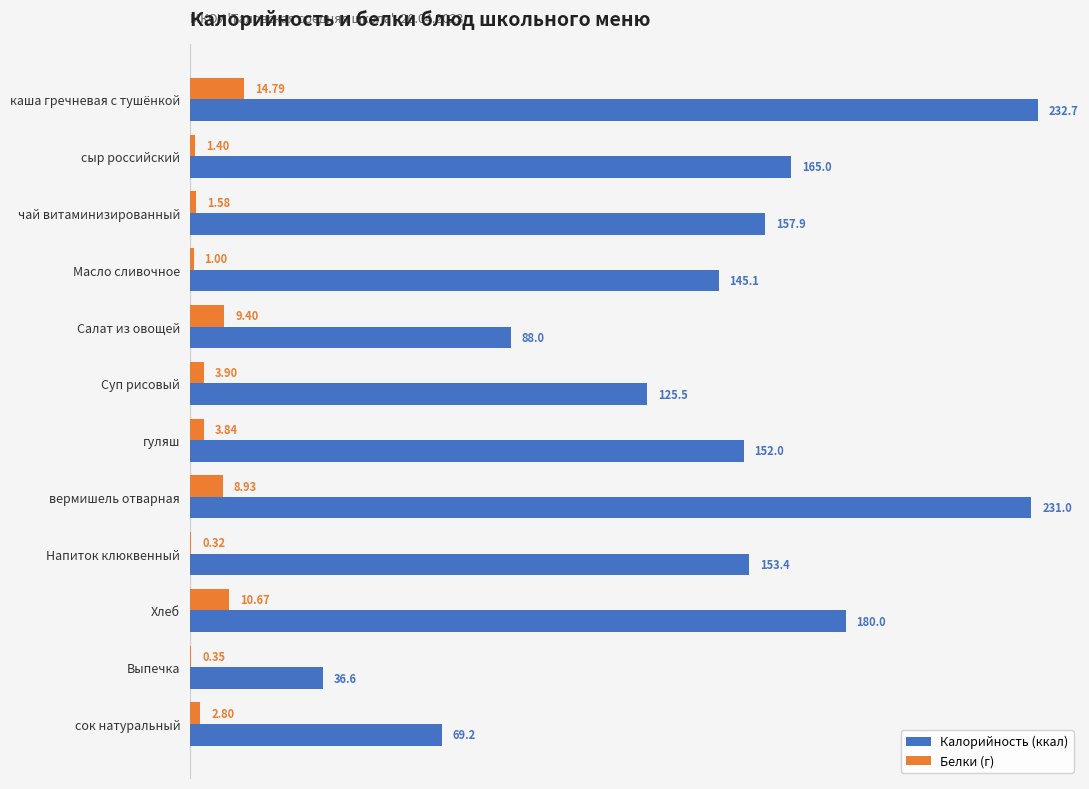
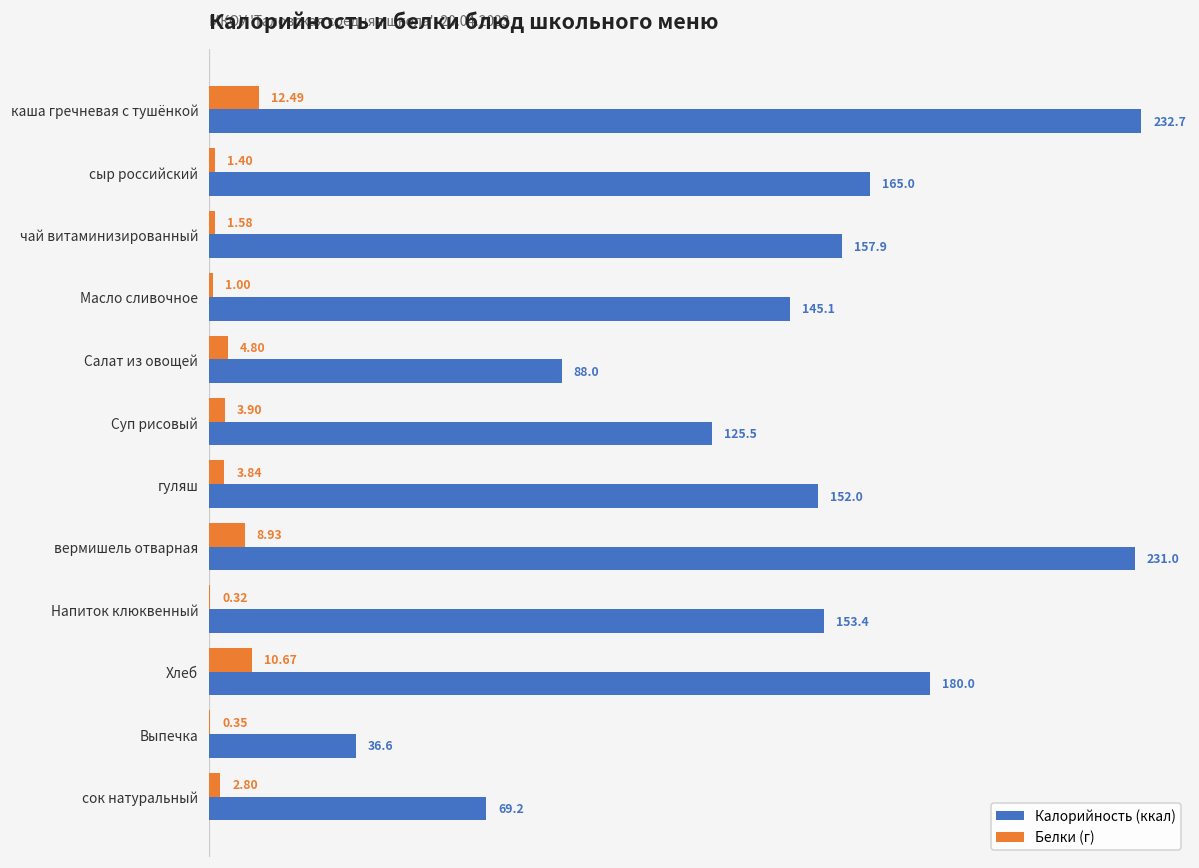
  {
    "Калорийность (ккал)": {
      "каша гречневая с тушёнкой": 232.7,
      "сыр российский": 165.0,
      "чай витаминизированный": 157.9,
      "Масло сливочное": 145.1,
      "Салат из овощей": 88.0,
      "Суп рисовый": 125.5,
      "гуляш": 152.0,
      "вермишель отварная": 231.0,
      "Напиток клюквенный": 153.4,
      "Хлеб": 180.0,
      "Выпечка": 36.6,
      "сок натуральный": 69.2
    },
    "Белки (г)": {
-     "каша гречневая с тушёнкой": 14.79,
+     "каша гречневая с тушёнкой": 12.49,
      "сыр российский": 1.40,
      "чай витаминизированный": 1.58,
      "Масло сливочное": 1.00,
-     "Салат из овощей": 9.40,
+     "Салат из овощей": 4.80,
      "Суп рисовый": 3.90,
      "гуляш": 3.84,
      "вермишель отварная": 8.93,
      "Напиток клюквенный": 0.32,
      "Хлеб": 10.67,
      "Выпечка": 0.35,
      "сок натуральный": 2.80
    }
  }
